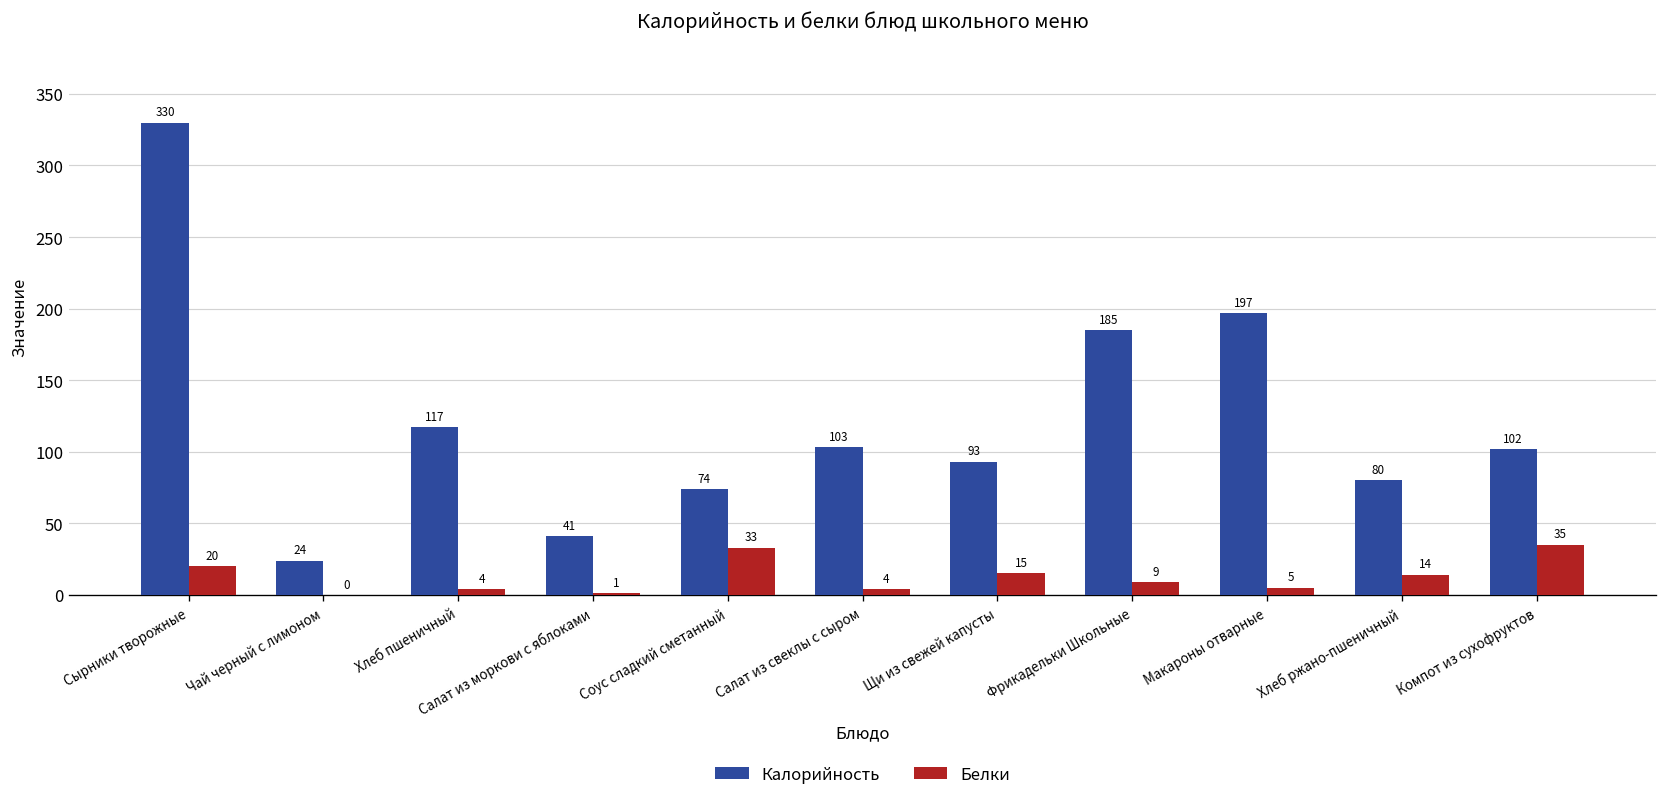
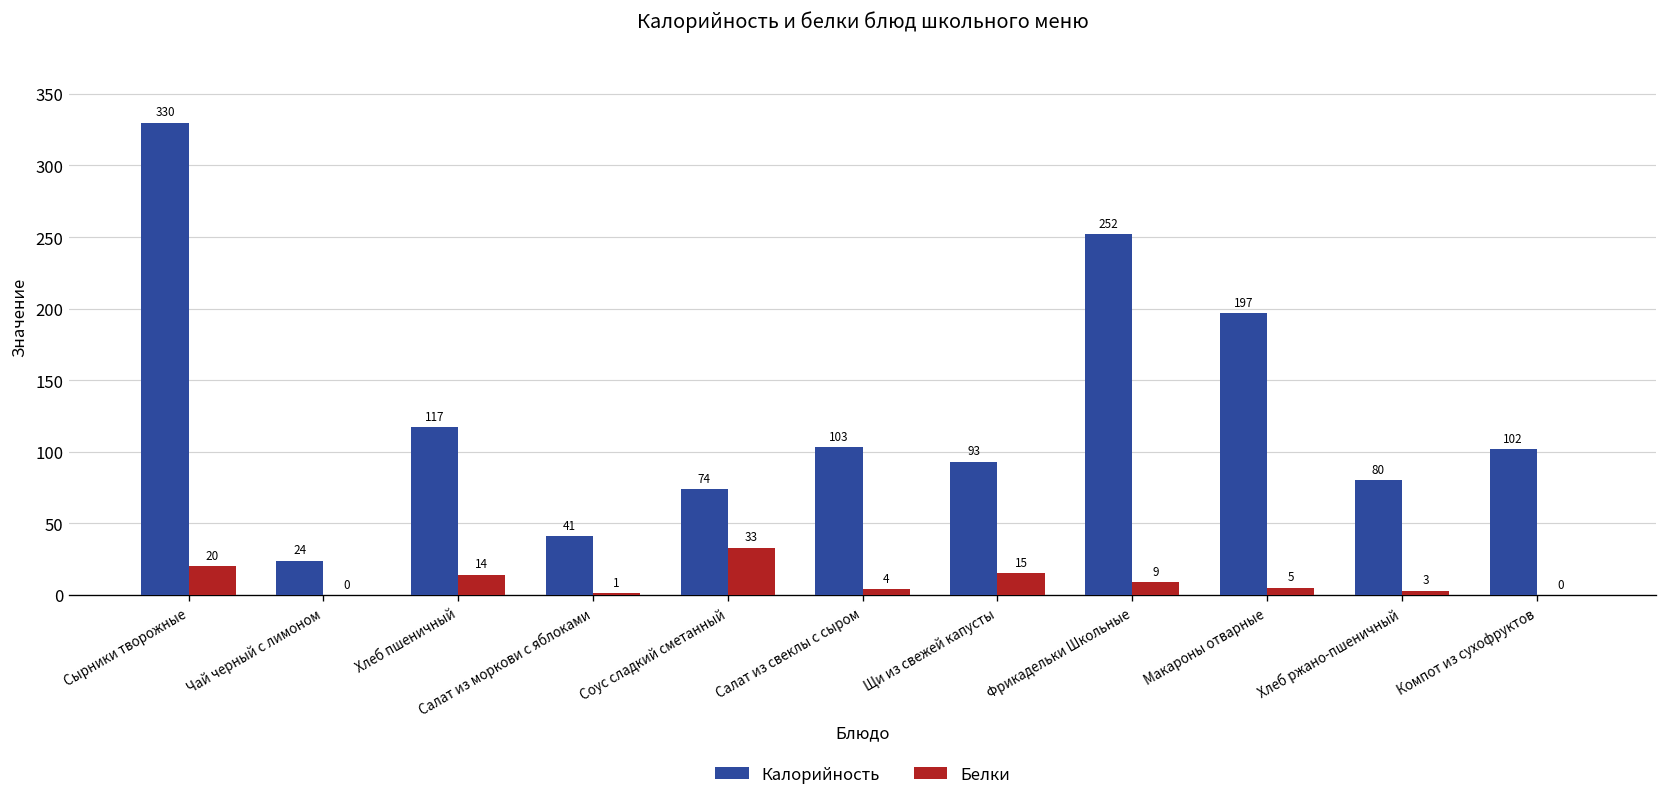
  {
    "Калорийность": {
      "Сырники творожные": 330,
      "Чай черный с лимоном": 24,
      "Хлеб пшеничный": 117,
      "Салат из моркови с яблоками": 41,
      "Соус сладкий сметанный": 74,
      "Салат из свеклы с сыром": 103,
      "Щи из свежей капусты": 93,
-     "Фрикадельки Школьные": 185,
+     "Фрикадельки Школьные": 252,
      "Макароны отварные": 197,
      "Хлеб ржано-пшеничный": 80,
      "Компот из сухофруктов": 102
    },
    "Белки": {
      "Сырники творожные": 20,
      "Чай черный с лимоном": 0,
-     "Хлеб пшеничный": 4,
+     "Хлеб пшеничный": 14,
      "Салат из моркови с яблоками": 1,
      "Соус сладкий сметанный": 33,
      "Салат из свеклы с сыром": 4,
      "Щи из свежей капусты": 15,
      "Фрикадельки Школьные": 9,
      "Макароны отварные": 5,
-     "Хлеб ржано-пшеничный": 14,
-     "Компот из сухофруктов": 35
+     "Хлеб ржано-пшеничный": 3,
+     "Компот из сухофруктов": 0
    }
  }
